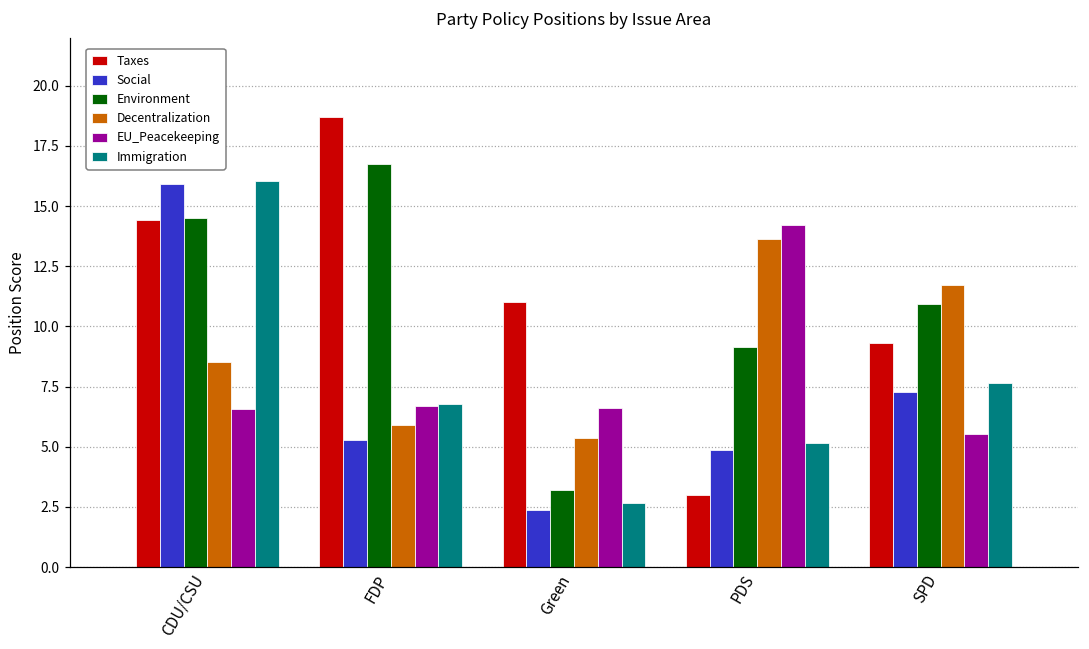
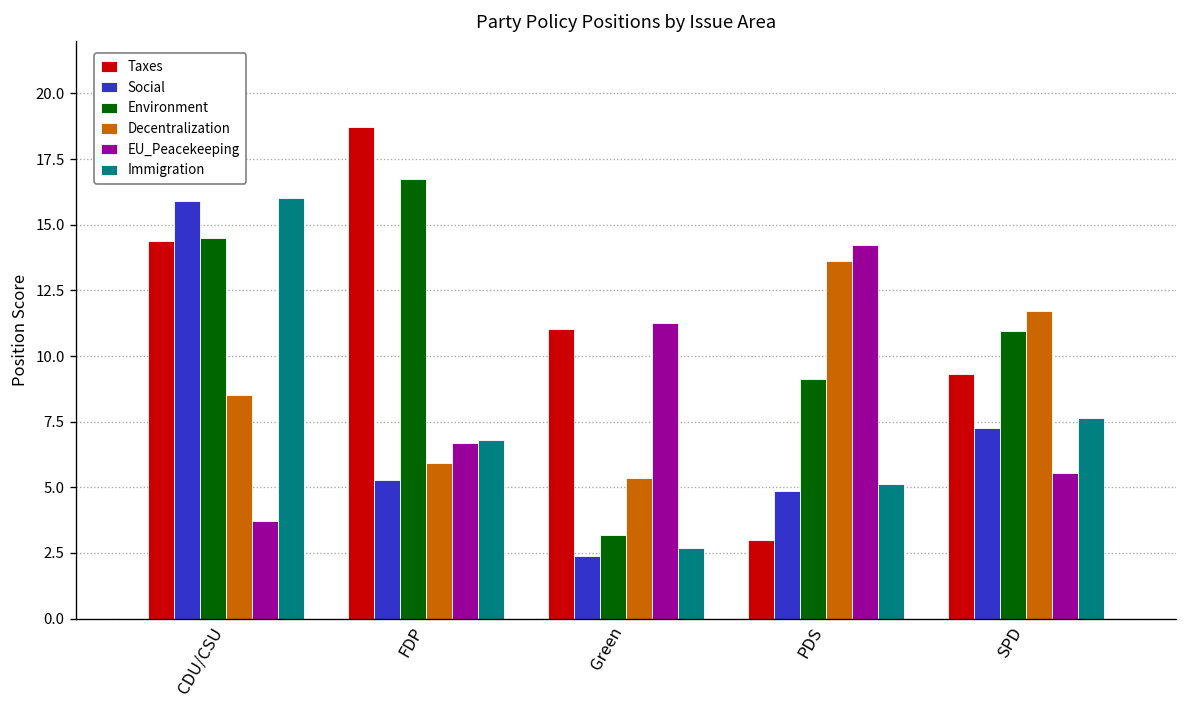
  {
    "Taxes": {
      "CDU/CSU": 14.4,
      "FDP": 18.7,
      "Green": 11.0,
      "PDS": 3.0,
      "SPD": 9.3
    },
    "Social": {
      "CDU/CSU": 15.9,
      "FDP": 5.3,
      "Green": 2.4,
      "PDS": 4.9,
      "SPD": 7.3
    },
    "Environment": {
      "CDU/CSU": 14.5,
      "FDP": 16.8,
      "Green": 3.2,
      "PDS": 9.1,
      "SPD": 10.9
    },
    "Decentralization": {
      "CDU/CSU": 8.5,
      "FDP": 5.9,
      "Green": 5.4,
      "PDS": 13.6,
      "SPD": 11.7
    },
    "EU_Peacekeeping": {
-     "CDU/CSU": 6.6,
+     "CDU/CSU": 3.7,
      "FDP": 6.7,
-     "Green": 6.6,
+     "Green": 11.3,
      "PDS": 14.2,
      "SPD": 5.5
    },
    "Immigration": {
      "CDU/CSU": 16.0,
      "FDP": 6.8,
      "Green": 2.7,
      "PDS": 5.1,
      "SPD": 7.7
    }
  }
